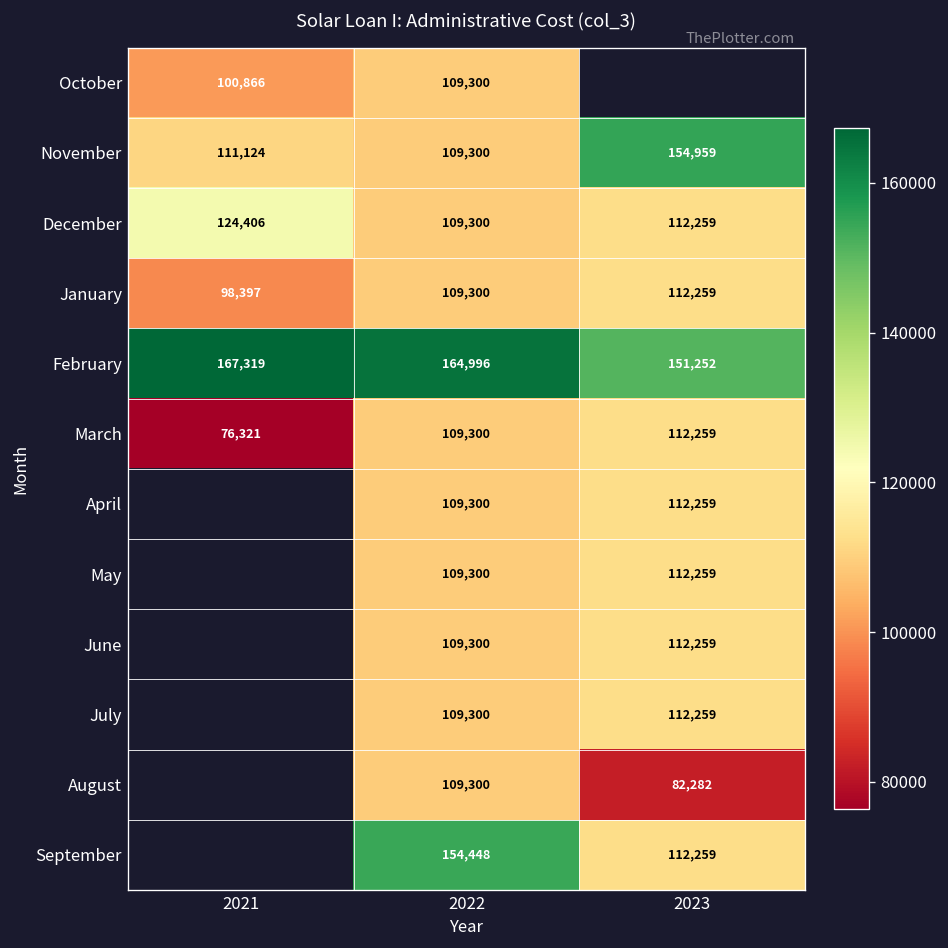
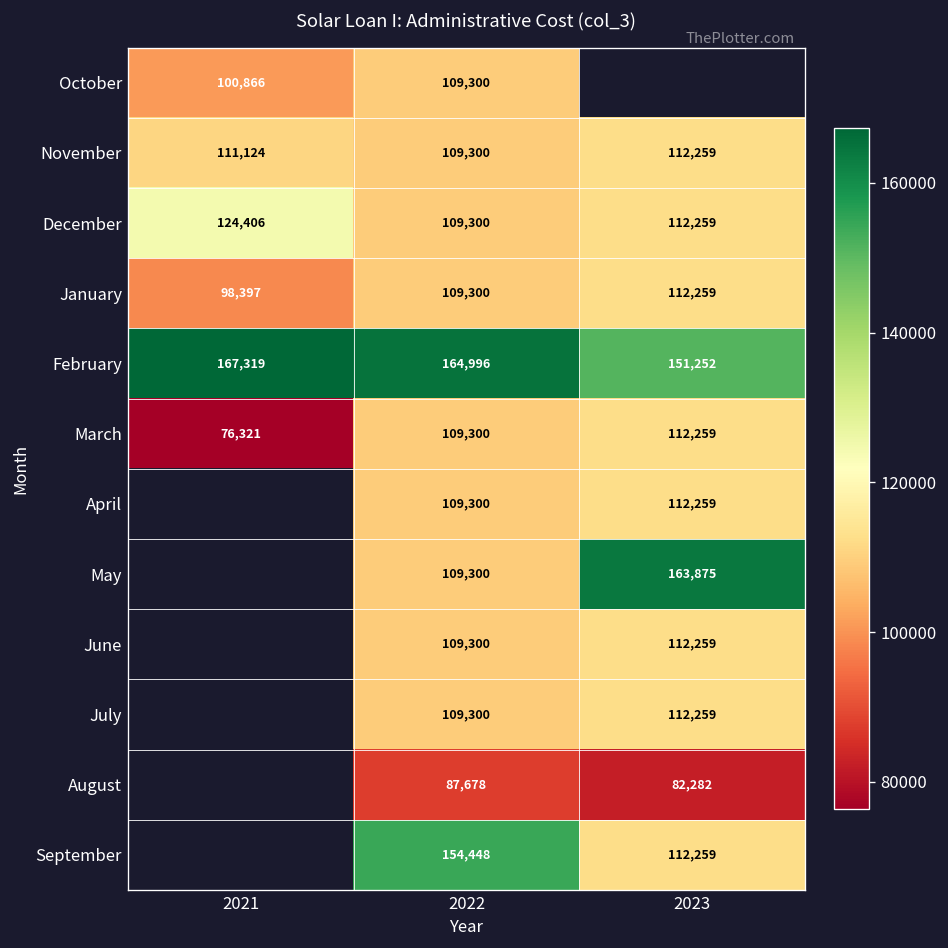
  {
    "October": {
      "2021": "100,866",
      "2022": "109,300"
    },
    "November": {
      "2021": "111,124",
      "2022": "109,300",
-     "2023": "154,959"
+     "2023": "112,259"
    },
    "December": {
      "2021": "124,406",
      "2022": "109,300",
      "2023": "112,259"
    },
    "January": {
      "2021": "98,397",
      "2022": "109,300",
      "2023": "112,259"
    },
    "February": {
      "2021": "167,319",
      "2022": "164,996",
      "2023": "151,252"
    },
    "March": {
      "2021": "76,321",
      "2022": "109,300",
      "2023": "112,259"
    },
    "April": {
      "2022": "109,300",
      "2023": "112,259"
    },
    "May": {
      "2022": "109,300",
-     "2023": "112,259"
+     "2023": "163,875"
    },
    "June": {
      "2022": "109,300",
      "2023": "112,259"
    },
    "July": {
      "2022": "109,300",
      "2023": "112,259"
    },
    "August": {
-     "2022": "109,300",
+     "2022": "87,678",
      "2023": "82,282"
    },
    "September": {
      "2022": "154,448",
      "2023": "112,259"
    }
  }
